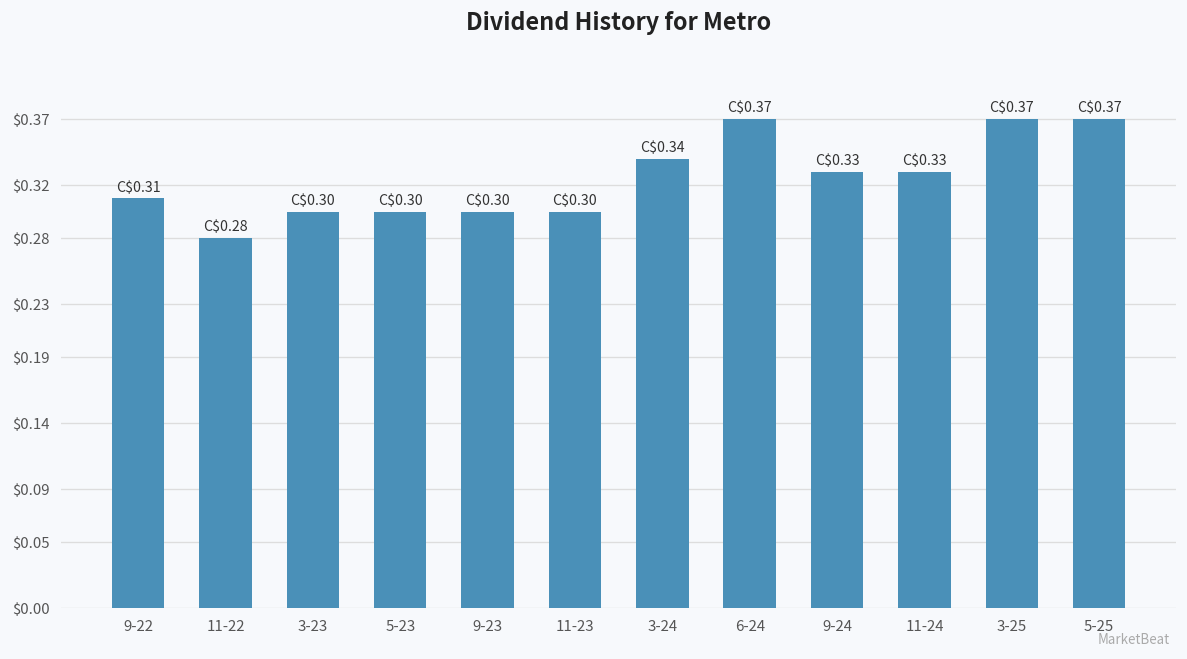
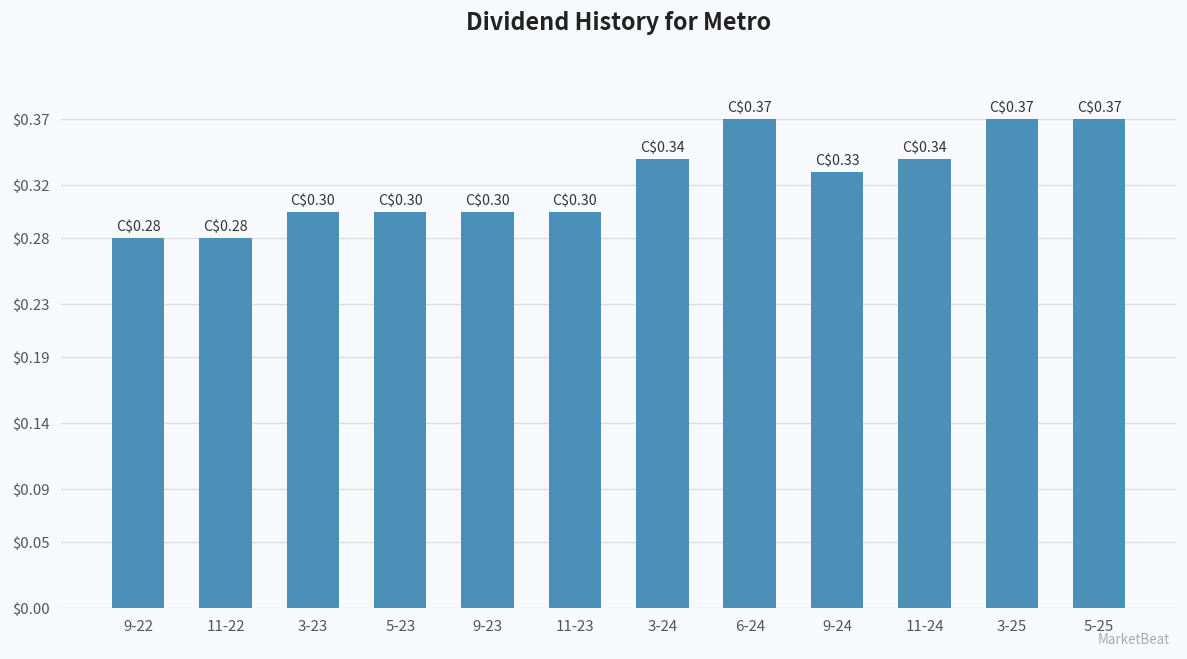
  {
-   "9-22": "$0.31",
+   "9-22": "$0.28",
    "11-22": "$0.28",
    "3-23": "$0.30",
    "5-23": "$0.30",
    "9-23": "$0.30",
    "11-23": "$0.30",
    "3-24": "$0.34",
    "6-24": "$0.37",
    "9-24": "$0.33",
-   "11-24": "$0.33",
+   "11-24": "$0.34",
    "3-25": "$0.37",
    "5-25": "$0.37"
  }
